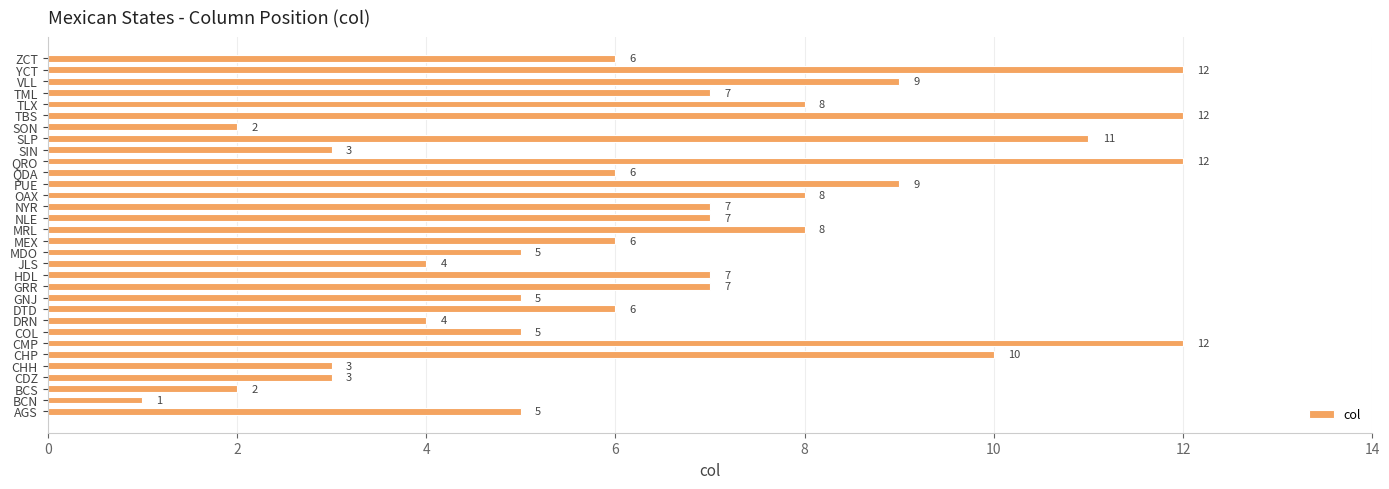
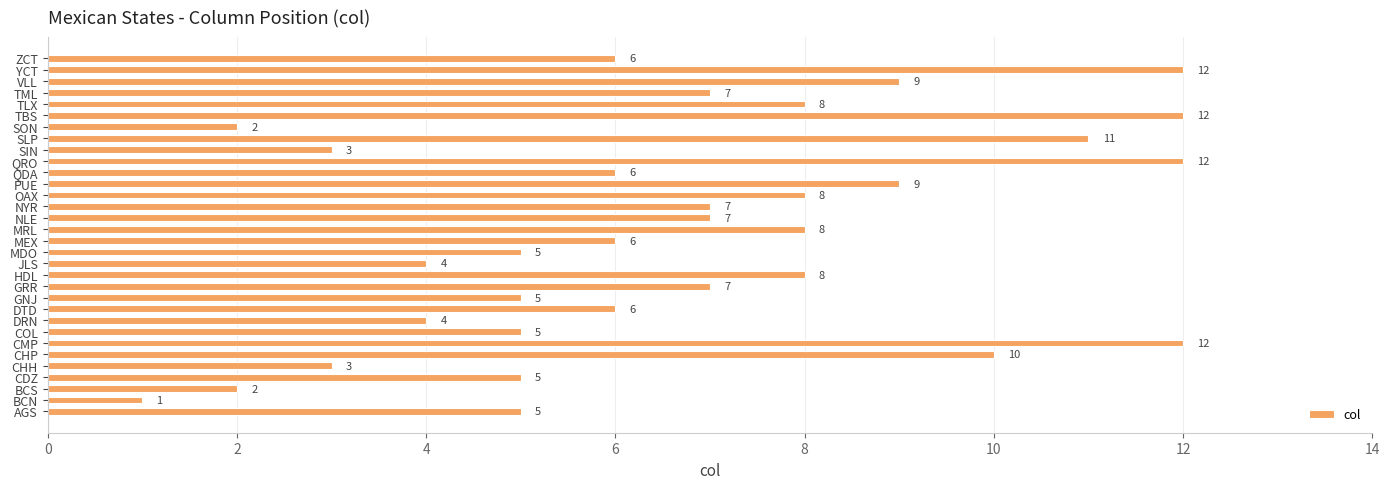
  {
    "ZCT": 6,
    "YCT": 12,
    "VLL": 9,
    "TML": 7,
    "TLX": 8,
    "TBS": 12,
    "SON": 2,
    "SLP": 11,
    "SIN": 3,
    "QRO": 12,
    "QDA": 6,
    "PUE": 9,
    "OAX": 8,
    "NYR": 7,
    "NLE": 7,
    "MRL": 8,
    "MEX": 6,
    "MDO": 5,
    "JLS": 4,
-   "HDL": 7,
+   "HDL": 8,
    "GRR": 7,
    "GNJ": 5,
    "DTD": 6,
    "DRN": 4,
    "COL": 5,
    "CMP": 12,
    "CHP": 10,
    "CHH": 3,
-   "CDZ": 3,
+   "CDZ": 5,
    "BCS": 2,
    "BCN": 1,
    "AGS": 5
  }
